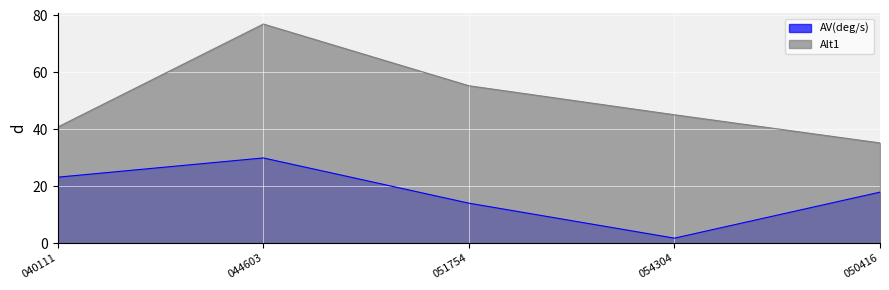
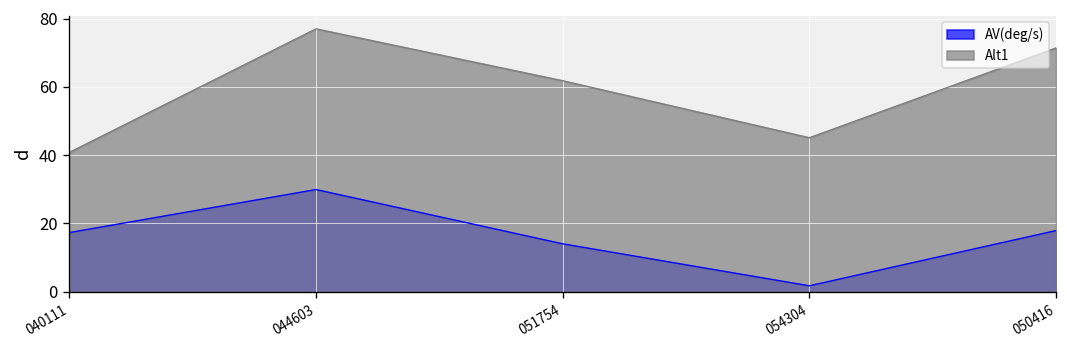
  {
    "AV(deg/s)": {
-     "040111": 23,
+     "040111": 17,
      "044603": 30,
      "051754": 14,
      "054304": 2,
      "050416": 18
    },
    "Alt1": {
      "040111": 41,
      "044603": 77,
-     "051754": 55,
+     "051754": 62,
      "054304": 45,
-     "050416": 35
+     "050416": 71
    }
  }
